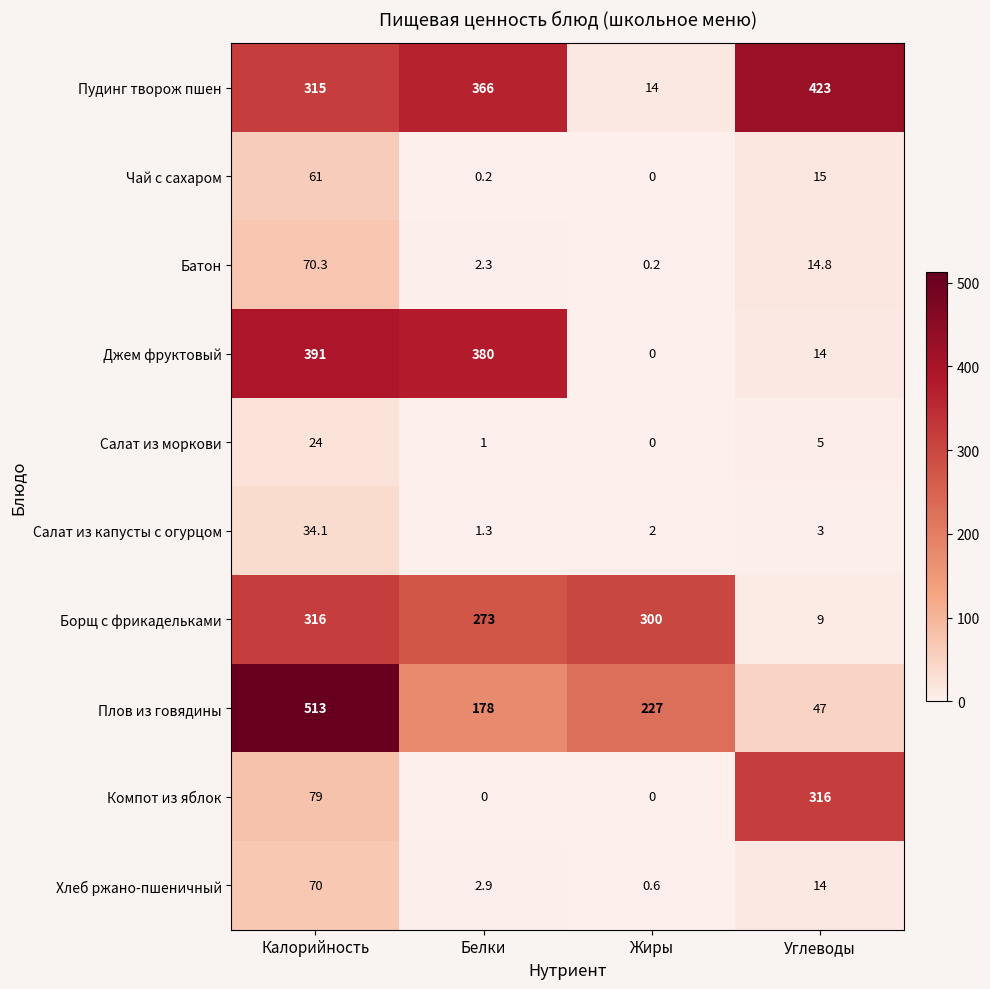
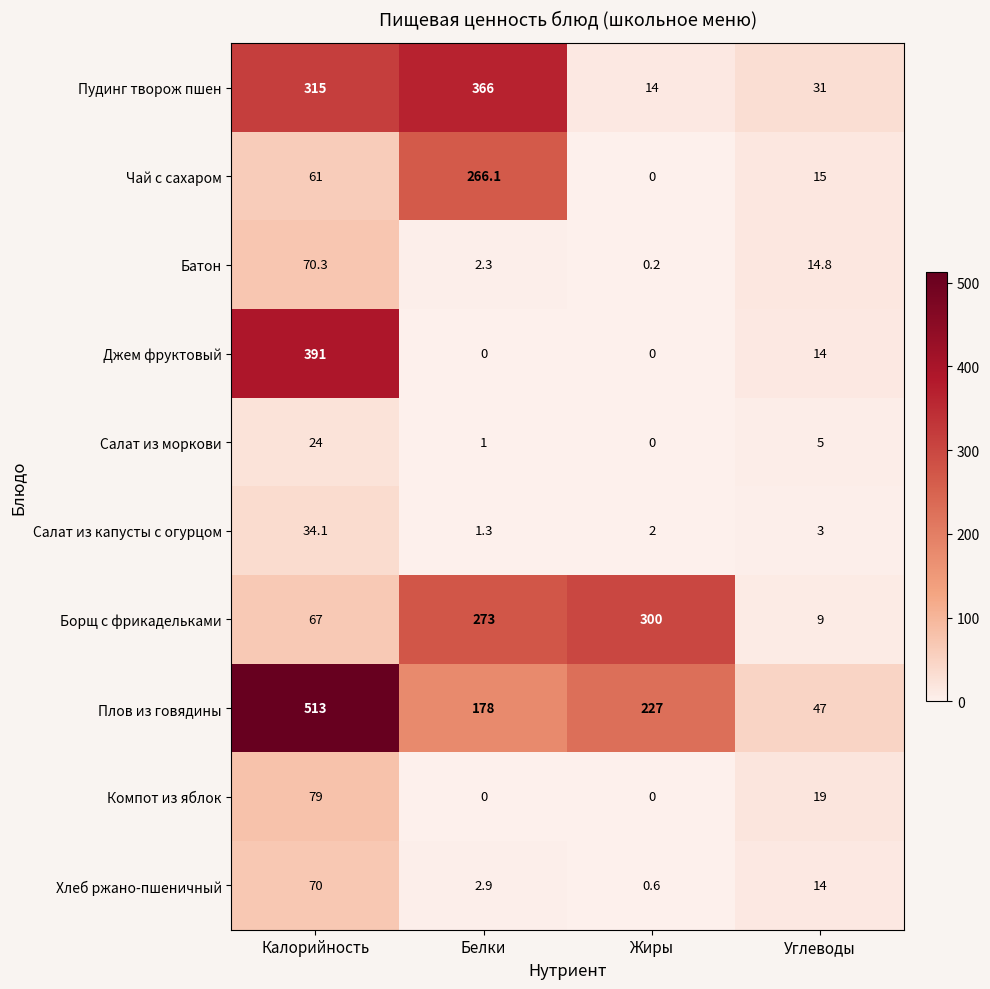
  {
    "Пудинг творож пшен": {
      "Калорийность": 315,
      "Белки": 366,
      "Жиры": 14,
-     "Углеводы": 423
+     "Углеводы": 31
    },
    "Чай с сахаром": {
      "Калорийность": 61,
-     "Белки": 0.2,
+     "Белки": 266.1,
      "Жиры": 0,
      "Углеводы": 15
    },
    "Батон": {
      "Калорийность": 70.3,
      "Белки": 2.3,
      "Жиры": 0.2,
      "Углеводы": 14.8
    },
    "Джем фруктовый": {
      "Калорийность": 391,
-     "Белки": 380,
+     "Белки": 0,
      "Жиры": 0,
      "Углеводы": 14
    },
    "Салат из моркови": {
      "Калорийность": 24,
      "Белки": 1,
      "Жиры": 0,
      "Углеводы": 5
    },
    "Салат из капусты с огурцом": {
      "Калорийность": 34.1,
      "Белки": 1.3,
      "Жиры": 2,
      "Углеводы": 3
    },
    "Борщ с фрикадельками": {
-     "Калорийность": 316,
+     "Калорийность": 67,
      "Белки": 273,
      "Жиры": 300,
      "Углеводы": 9
    },
    "Плов из говядины": {
      "Калорийность": 513,
      "Белки": 178,
      "Жиры": 227,
      "Углеводы": 47
    },
    "Компот из яблок": {
      "Калорийность": 79,
      "Белки": 0,
      "Жиры": 0,
-     "Углеводы": 316
+     "Углеводы": 19
    },
    "Хлеб ржано-пшеничный": {
      "Калорийность": 70,
      "Белки": 2.9,
      "Жиры": 0.6,
      "Углеводы": 14
    }
  }
